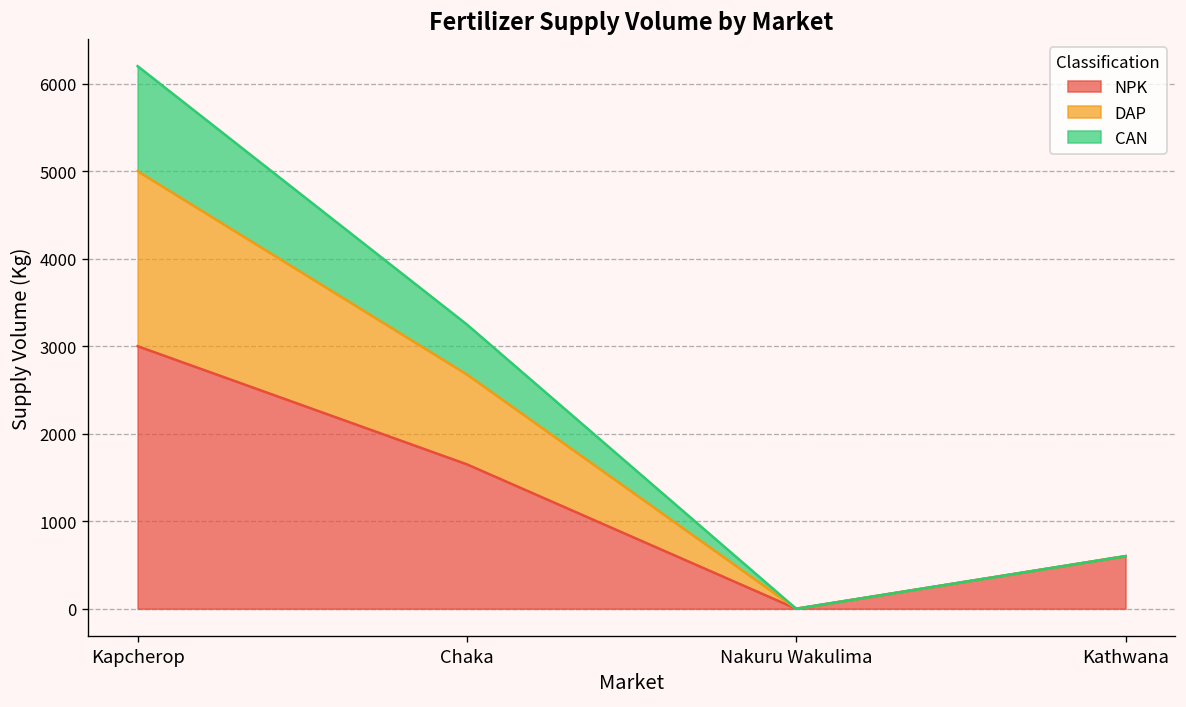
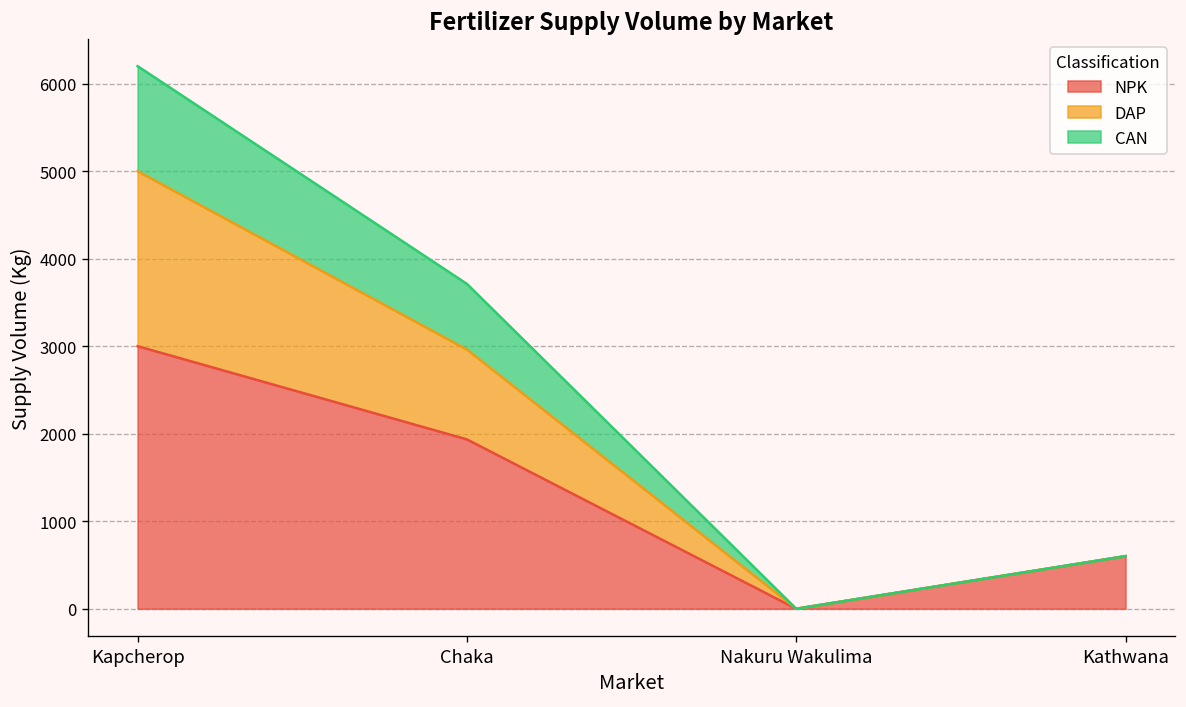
  {
    "NPK": {
      "Kapcherop": 3000,
-     "Chaka": 1700
+     "Chaka": 1900
    },
    "DAP": {
      "Kapcherop": 2000,
      "Chaka": 1000
    },
    "CAN": {
      "Kapcherop": 1200,
-     "Chaka": 600
+     "Chaka": 800
    }
  }
